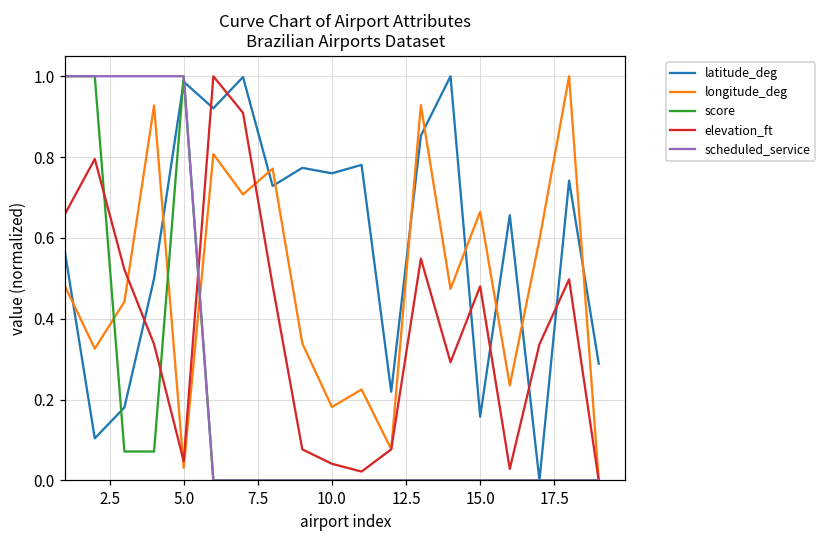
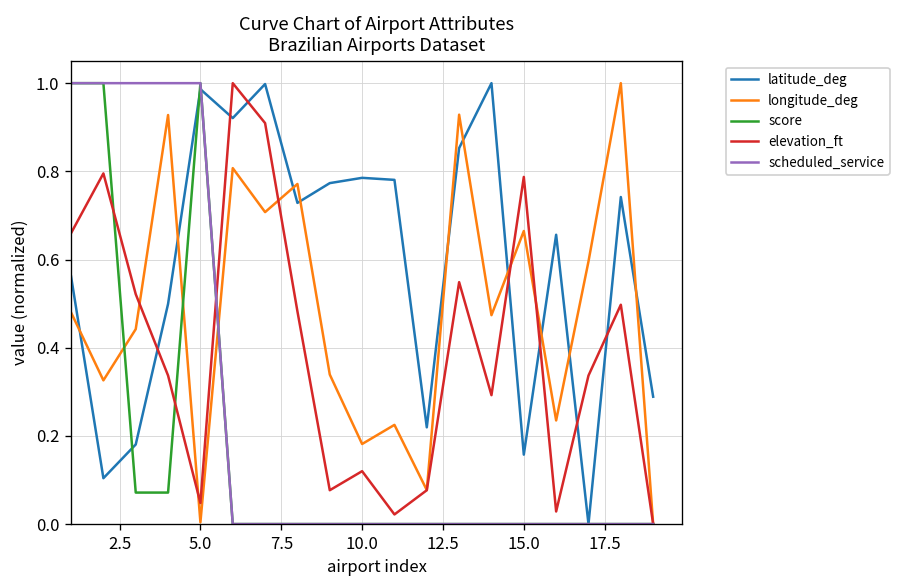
  {
    "latitude_deg": {
      "5.0": 0.99,
-     "10.0": 0.76,
+     "10.0": 0.79,
      "15.0": 0.16
    },
    "longitude_deg": {
-     "5.0": 0.03,
+     "5.0": 0.00,
      "10.0": 0.18,
      "15.0": 0.66
    },
    "elevation_ft": {
      "5.0": 0.05,
-     "10.0": 0.04,
-     "15.0": 0.48
+     "10.0": 0.12,
+     "15.0": 0.79
    }
  }
